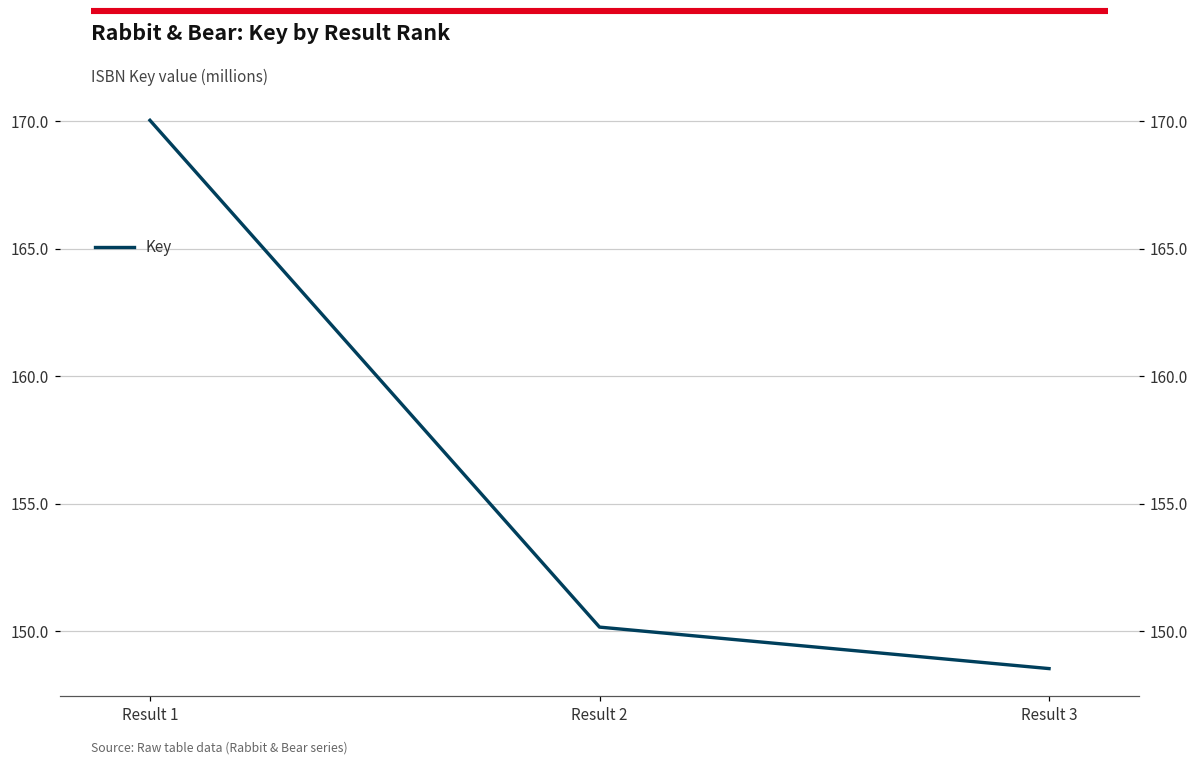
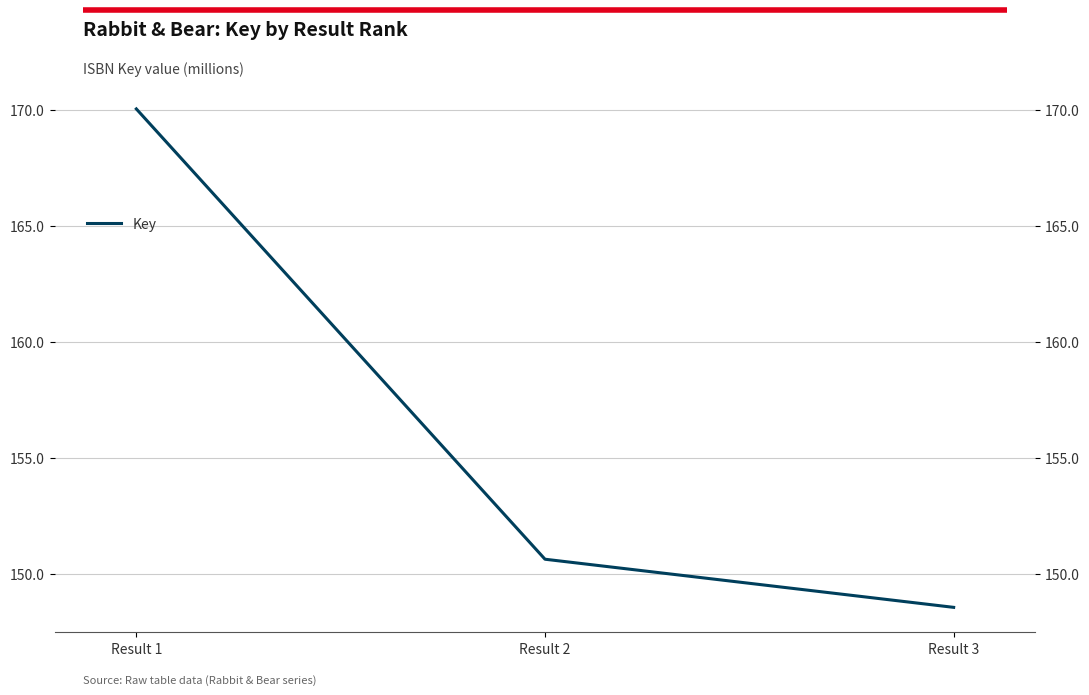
  {
    "Result 1": 170.0,
-   "Result 2": 150.2,
+   "Result 2": 150.6,
    "Result 3": 148.5
  }
